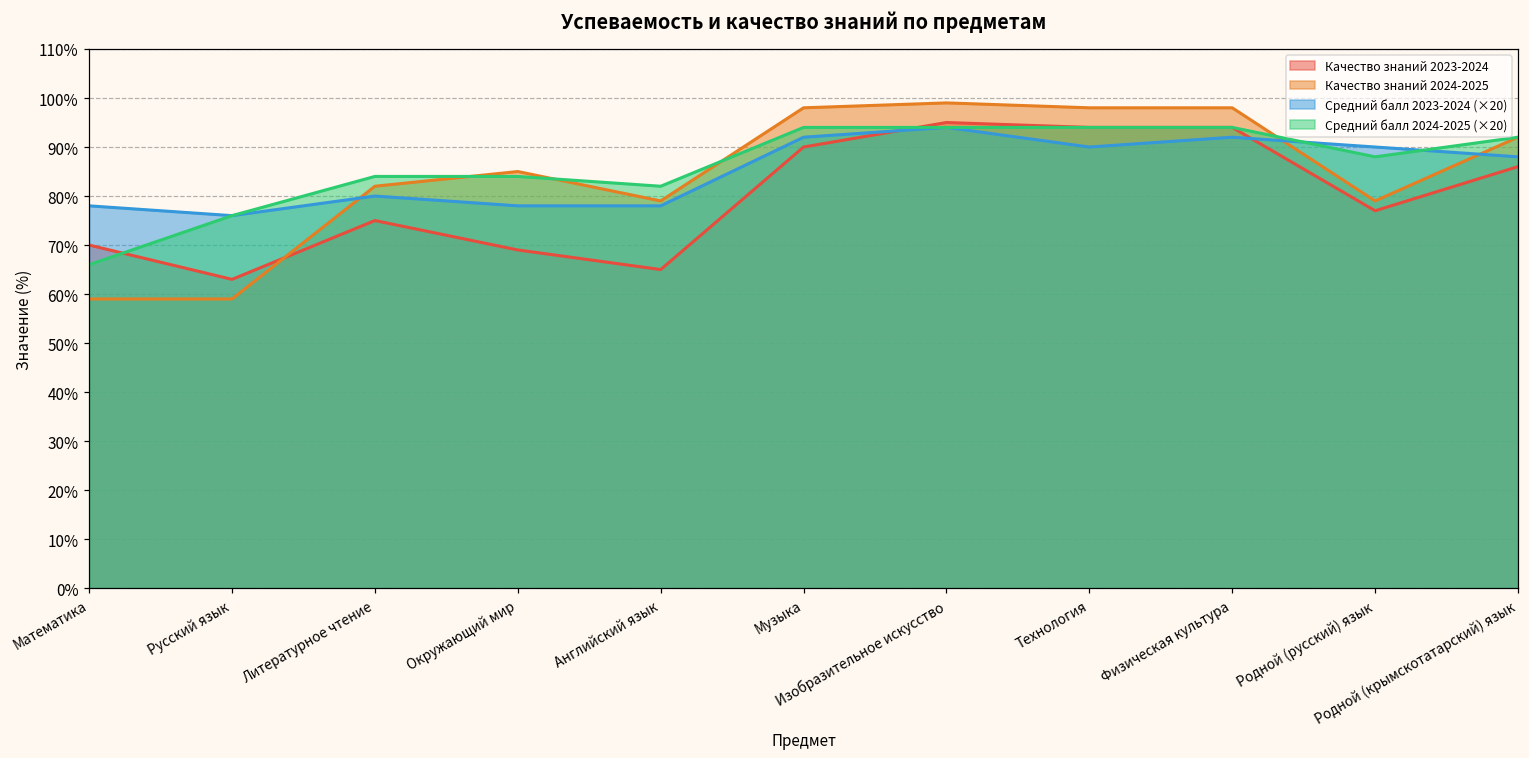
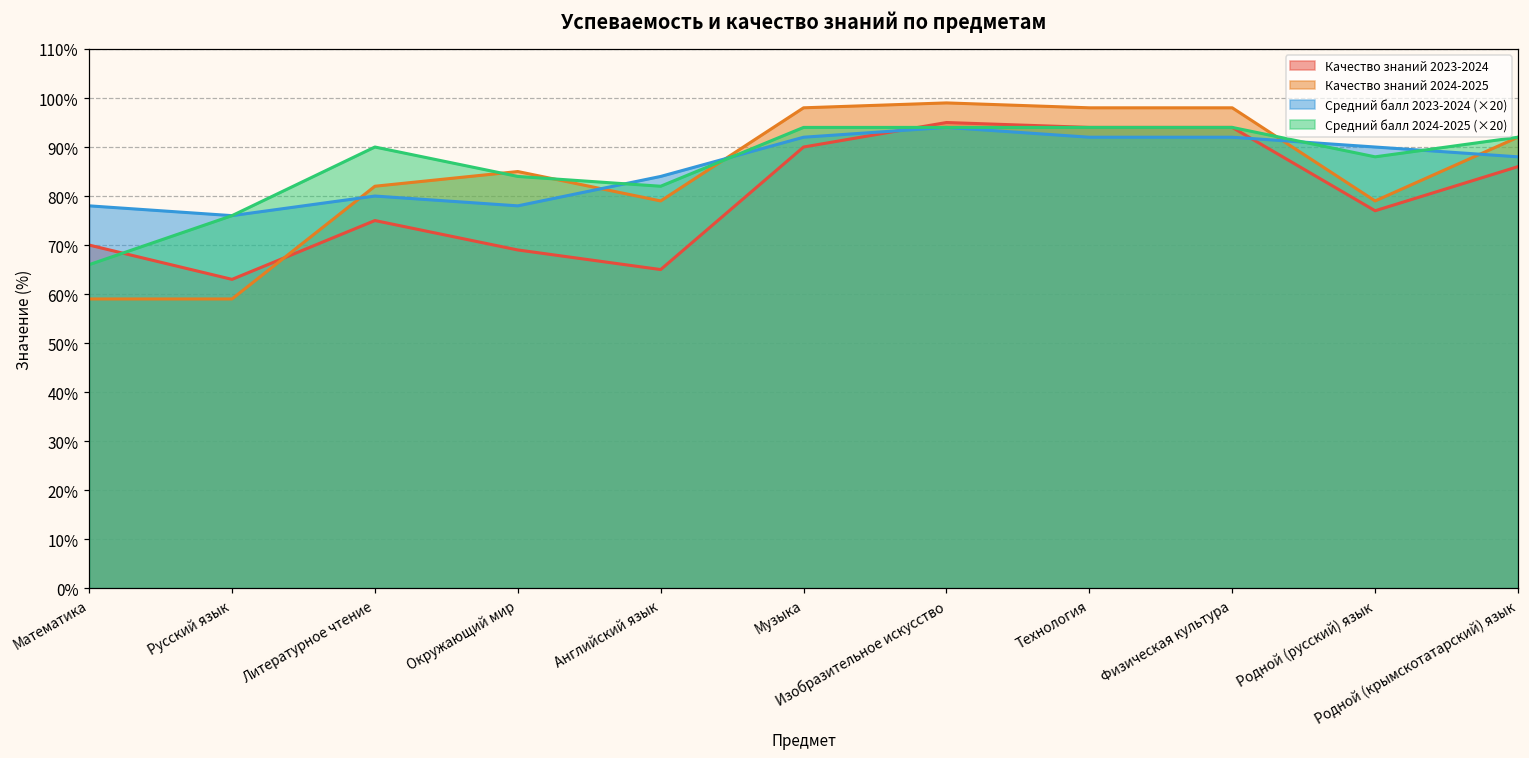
  {
    "Средний балл 2023-2024 (×20)": {
      "Математика": "78%",
      "Литературное чтение": "80%",
      "Окружающий мир": "78%",
-     "Английский язык": "78%",
+     "Английский язык": "84%",
      "Музыка": "92%",
-     "Технология": "90%",
+     "Технология": "92%",
      "Физическая культура": "92%",
      "Родной (русский) язык": "90%",
      "Родной (крымскотатарский) язык": "88%"
    },
    "Средний балл 2024-2025 (×20)": {
      "Математика": "66%",
-     "Литературное чтение": "84%",
+     "Литературное чтение": "90%",
      "Окружающий мир": "84%",
      "Английский язык": "82%",
      "Музыка": "94%",
      "Родной (русский) язык": "88%"
    }
  }
